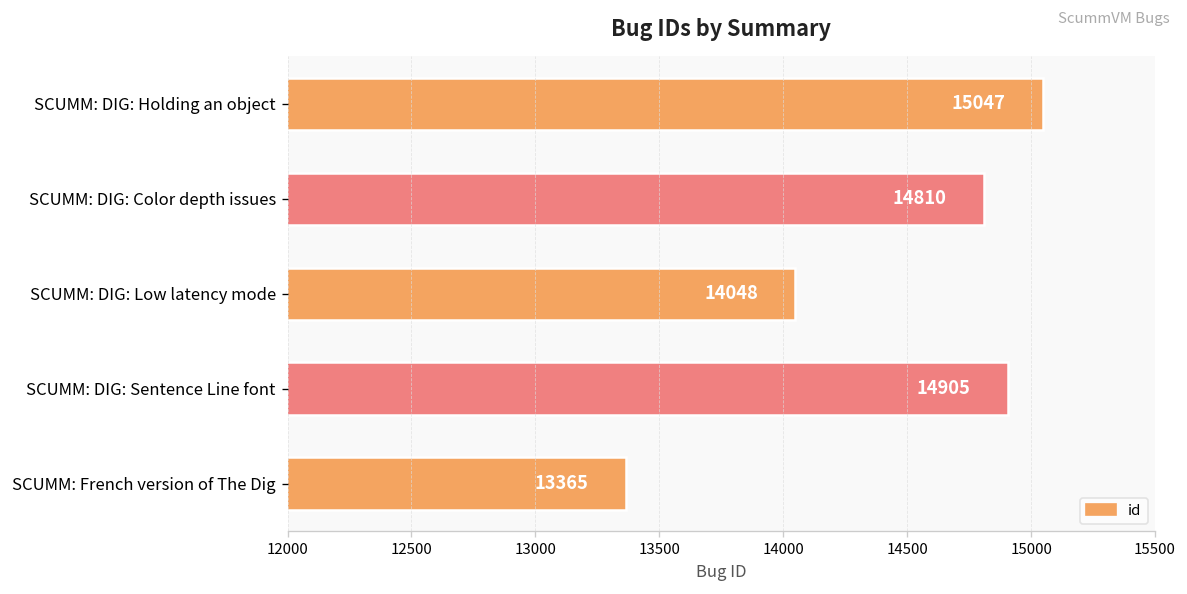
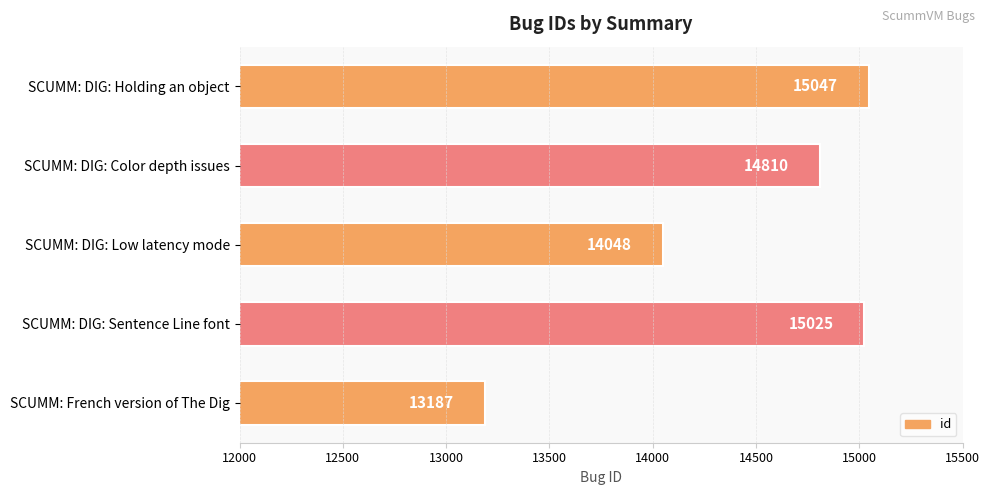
  {
    "SCUMM: DIG: Holding an object": 15047,
    "SCUMM: DIG: Color depth issues": 14810,
    "SCUMM: DIG: Low latency mode": 14048,
-   "SCUMM: DIG: Sentence Line font": 14905,
-   "SCUMM: French version of The Dig": 13365
+   "SCUMM: DIG: Sentence Line font": 15025,
+   "SCUMM: French version of The Dig": 13187
  }
